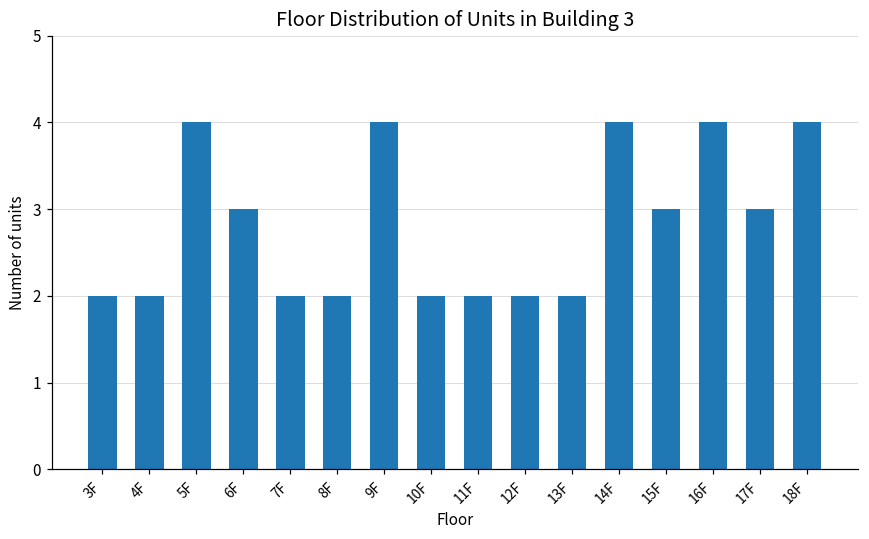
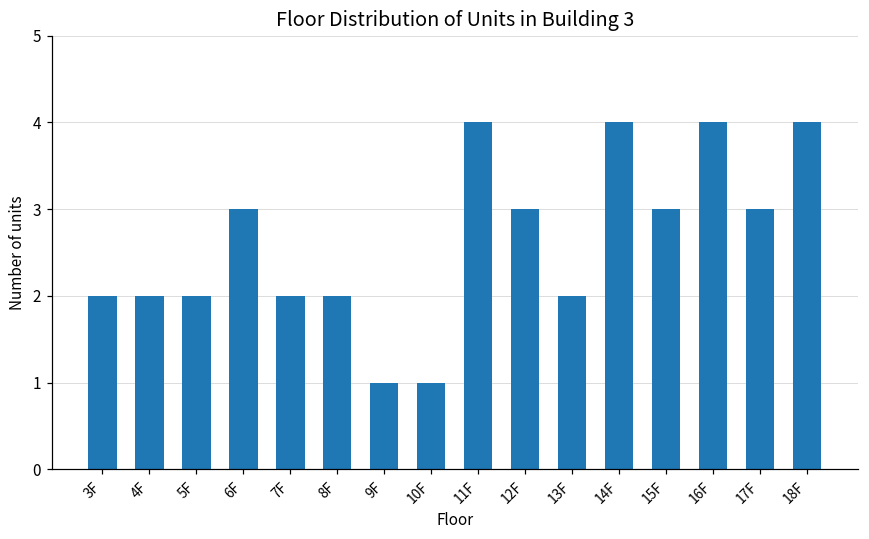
  {
    "3F": 2,
    "4F": 2,
-   "5F": 4,
+   "5F": 2,
    "6F": 3,
    "7F": 2,
    "8F": 2,
-   "9F": 4,
-   "10F": 2,
-   "11F": 2,
-   "12F": 2,
+   "9F": 1,
+   "10F": 1,
+   "11F": 4,
+   "12F": 3,
    "13F": 2,
    "14F": 4,
    "15F": 3,
    "16F": 4,
    "17F": 3,
    "18F": 4
  }
